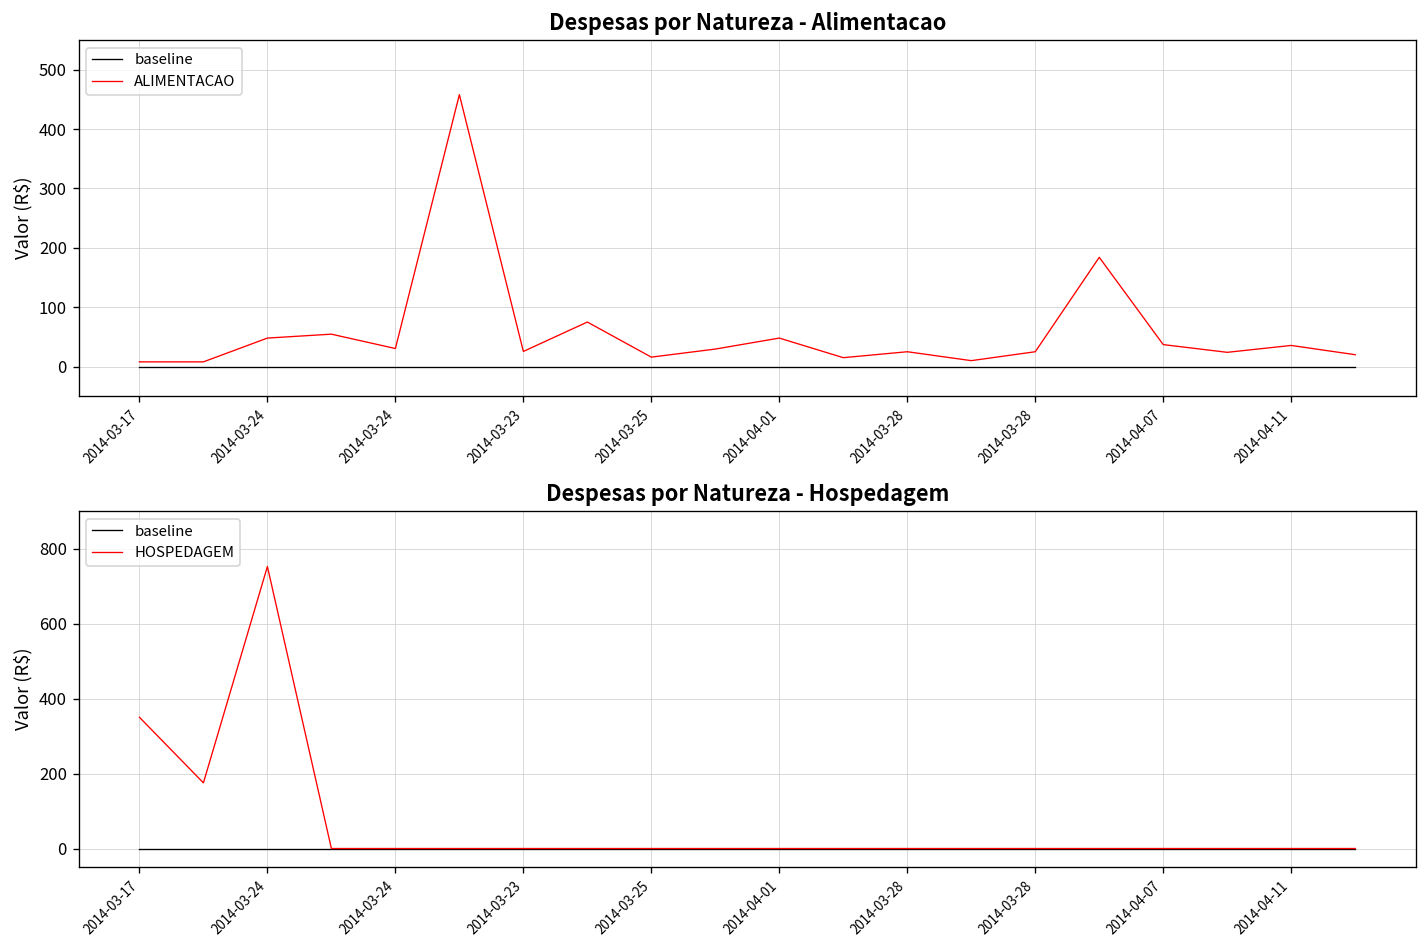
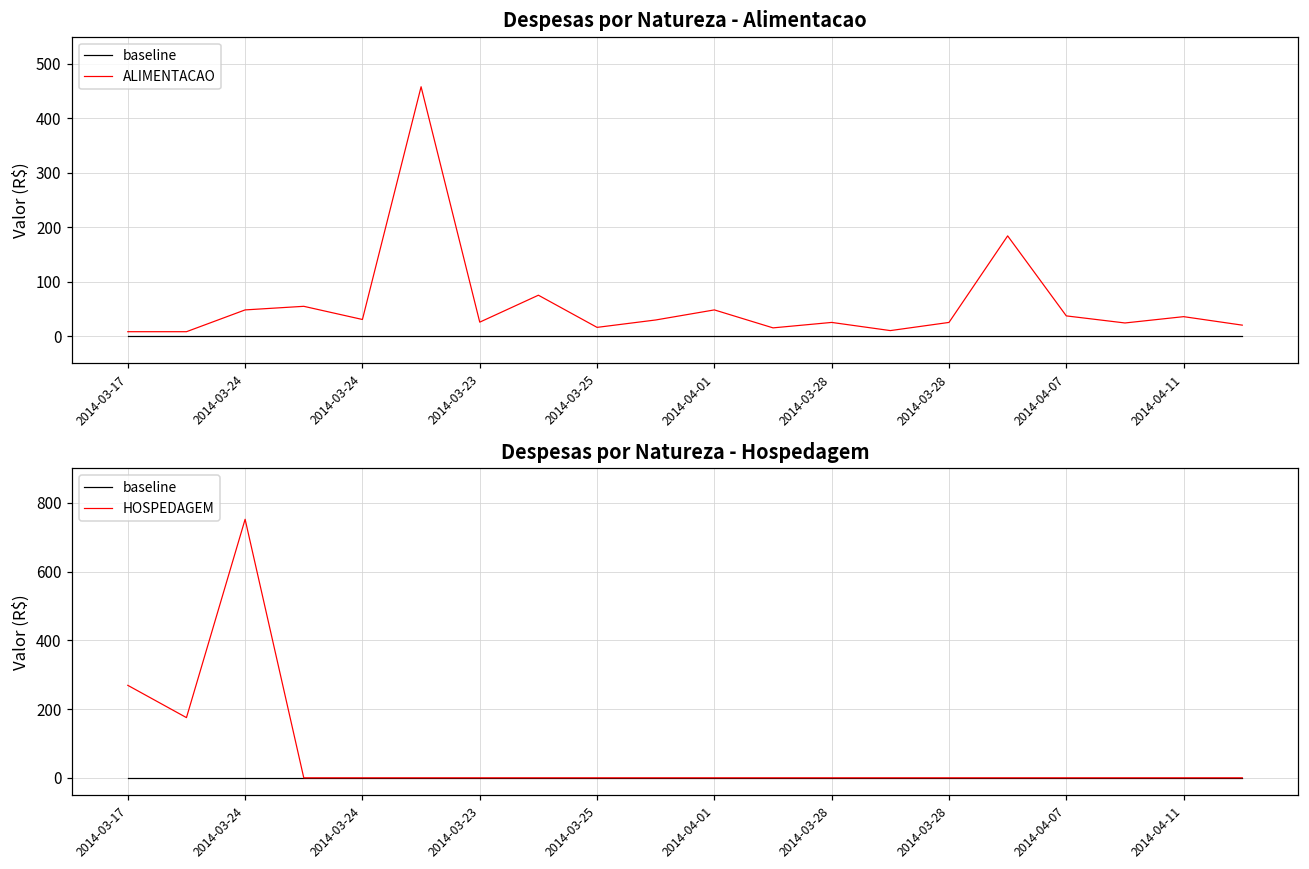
  {
    "Despesas por Natureza - Alimentacao": {
      "baseline": {
        "2014-03-17": 0,
        "2014-03-23": 0,
        "2014-03-25": 0,
        "2014-04-01": 0,
        "2014-04-07": 0
      },
      "ALIMENTACAO": {
        "2014-03-17": 10,
        "2014-03-23": 30,
        "2014-03-25": 20,
        "2014-04-01": 50,
        "2014-04-07": 40
      }
    },
    "Despesas por Natureza - Hospedagem": {
      "baseline": {
        "2014-03-17": 0
      },
      "HOSPEDAGEM": {
-       "2014-03-17": 350
+       "2014-03-17": 270
      }
    }
  }
